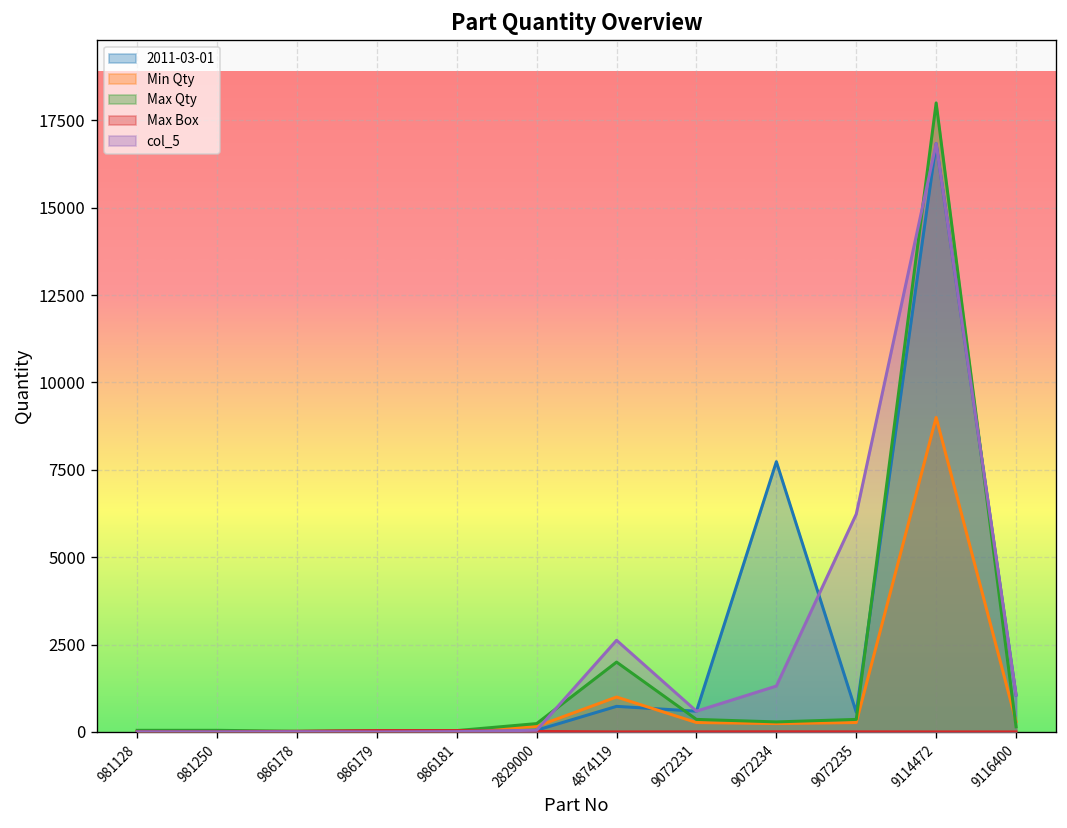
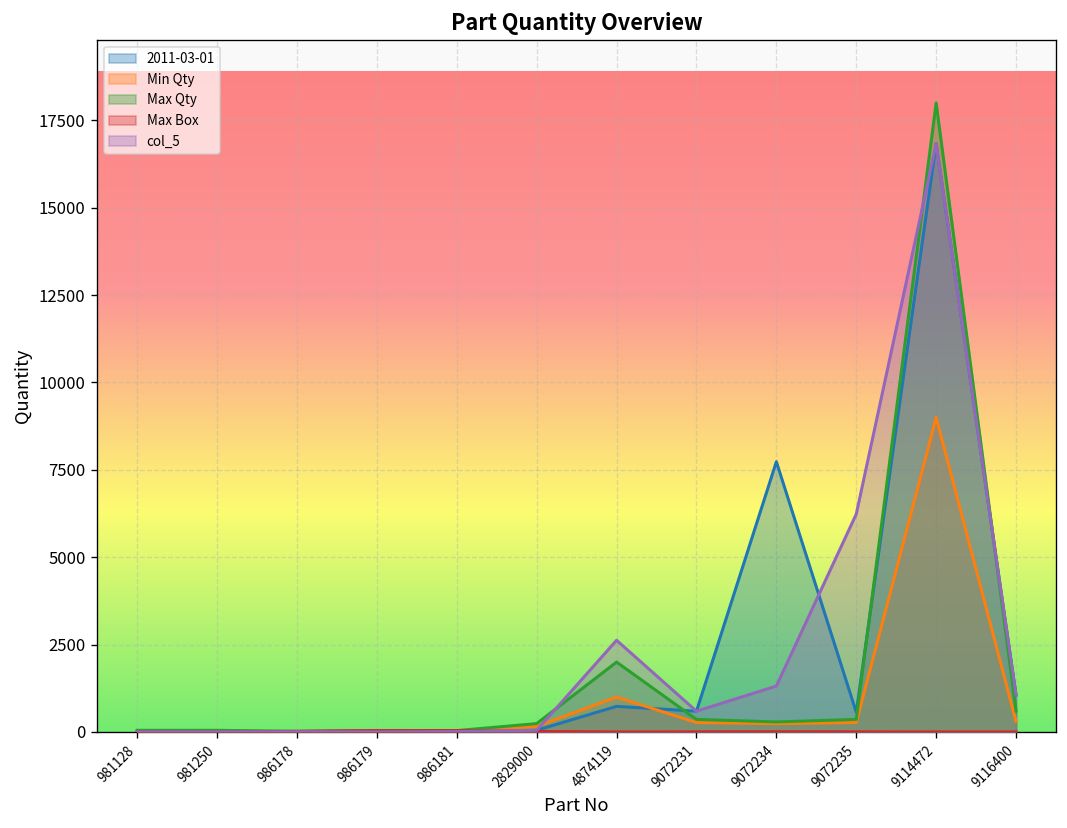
  {
    "2011-03-01": {
      "4874119": 700,
      "9072234": 7700,
      "9072235": 600
    },
    "Max Qty": {
      "4874119": 2000,
      "9072231": 400,
      "9072235": 400,
      "9114472": 18000,
-     "9116400": 100
+     "9116400": 600
    },
    "col_5": {
      "4874119": 2600,
      "9072234": 1300,
      "9072235": 6200
    }
  }
